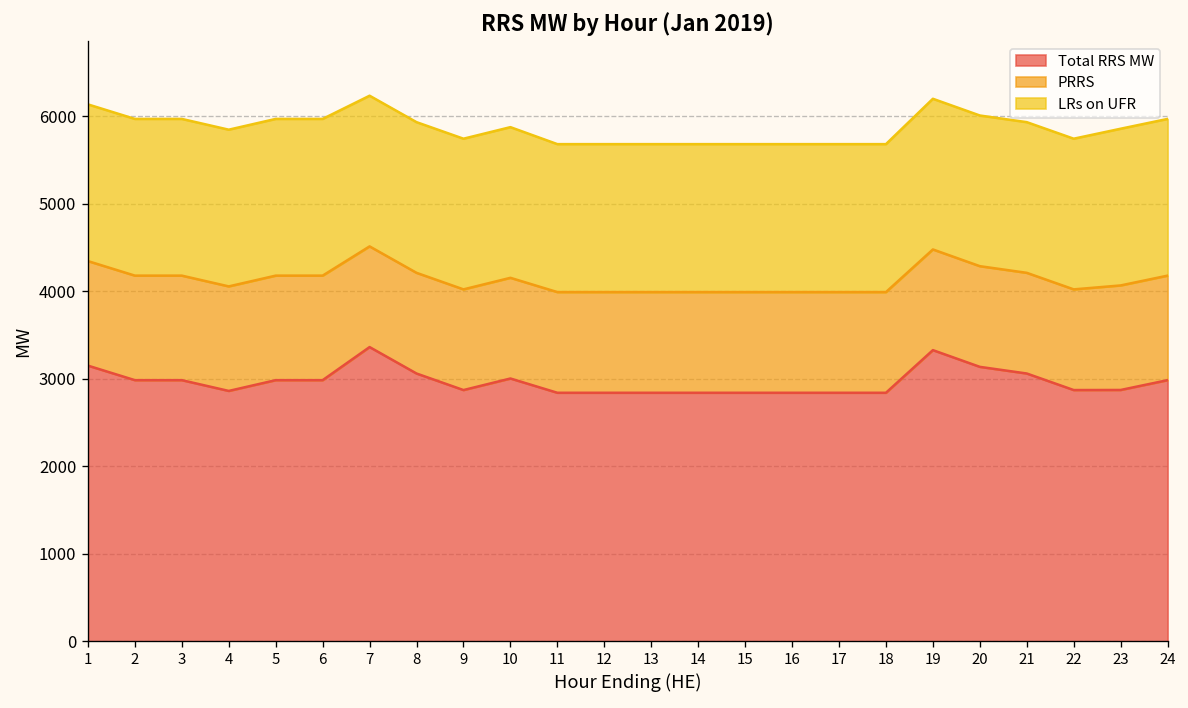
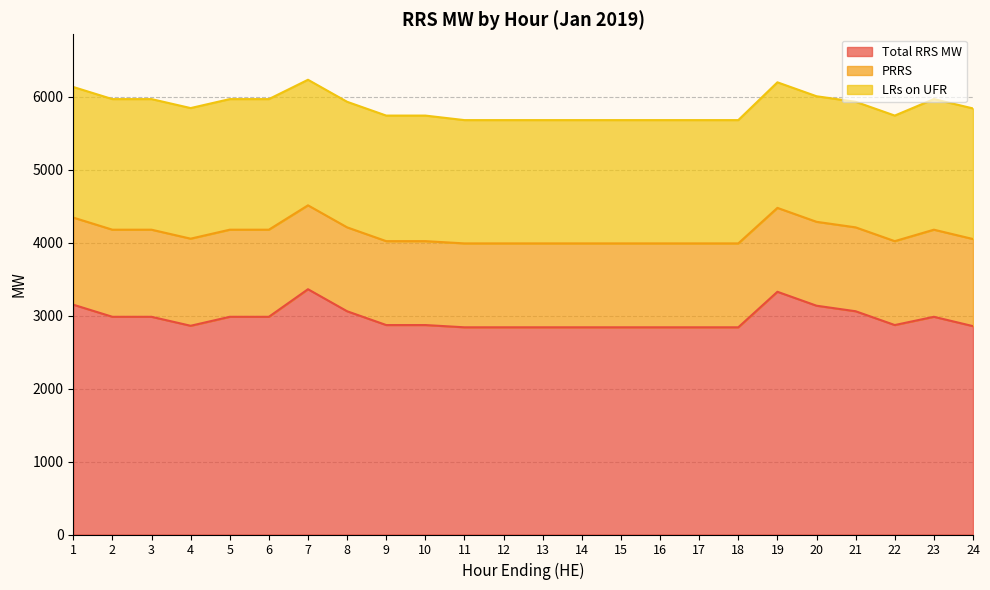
  {
    "Total RRS MW": {
      "1": 3200,
      "2": 3000,
      "3": 3000,
      "4": 2900,
      "5": 3000,
      "6": 3000,
      "7": 3400,
      "8": 3100,
      "9": 2900,
-     "10": 3000,
+     "10": 2900,
      "11": 2800,
      "12": 2800,
      "13": 2800,
      "14": 2800,
      "15": 2800,
      "16": 2800,
      "17": 2800,
      "18": 2800,
      "19": 3300,
      "20": 3100,
      "21": 3100,
      "22": 2900,
-     "23": 2900,
-     "24": 3000
+     "23": 3000,
+     "24": 2900
    }
  }
